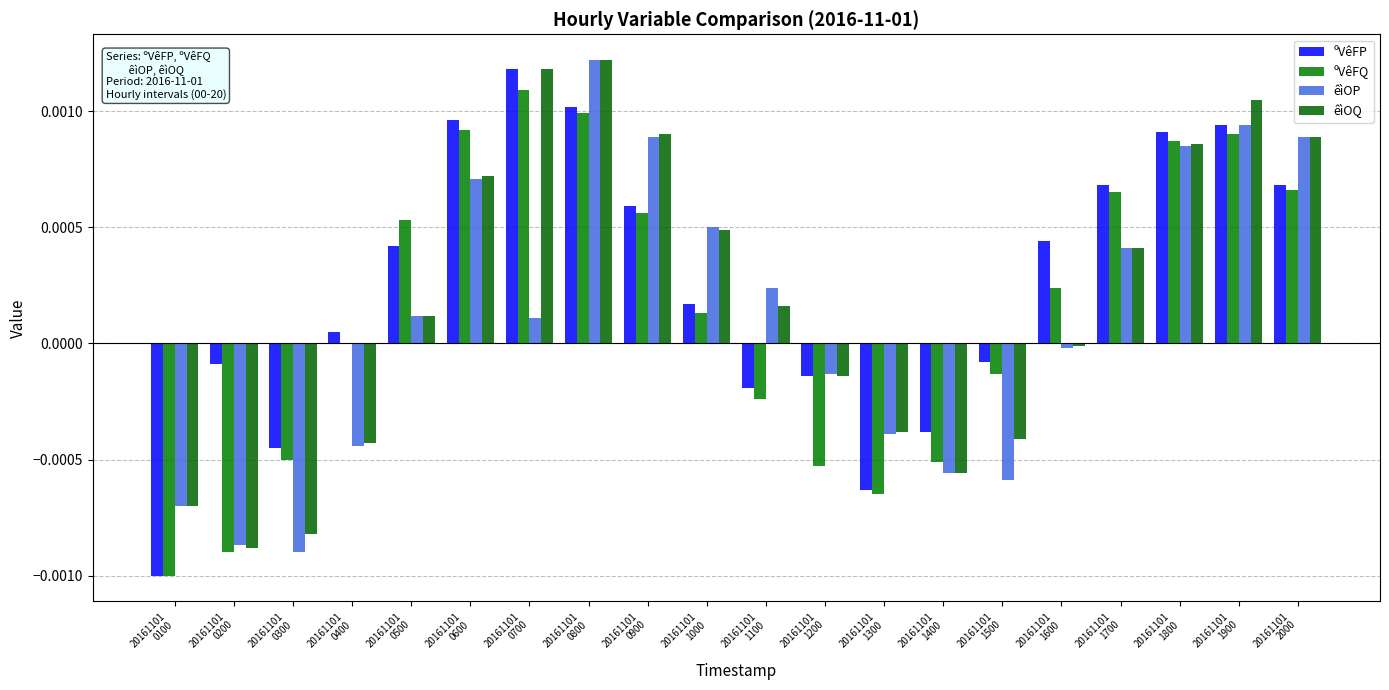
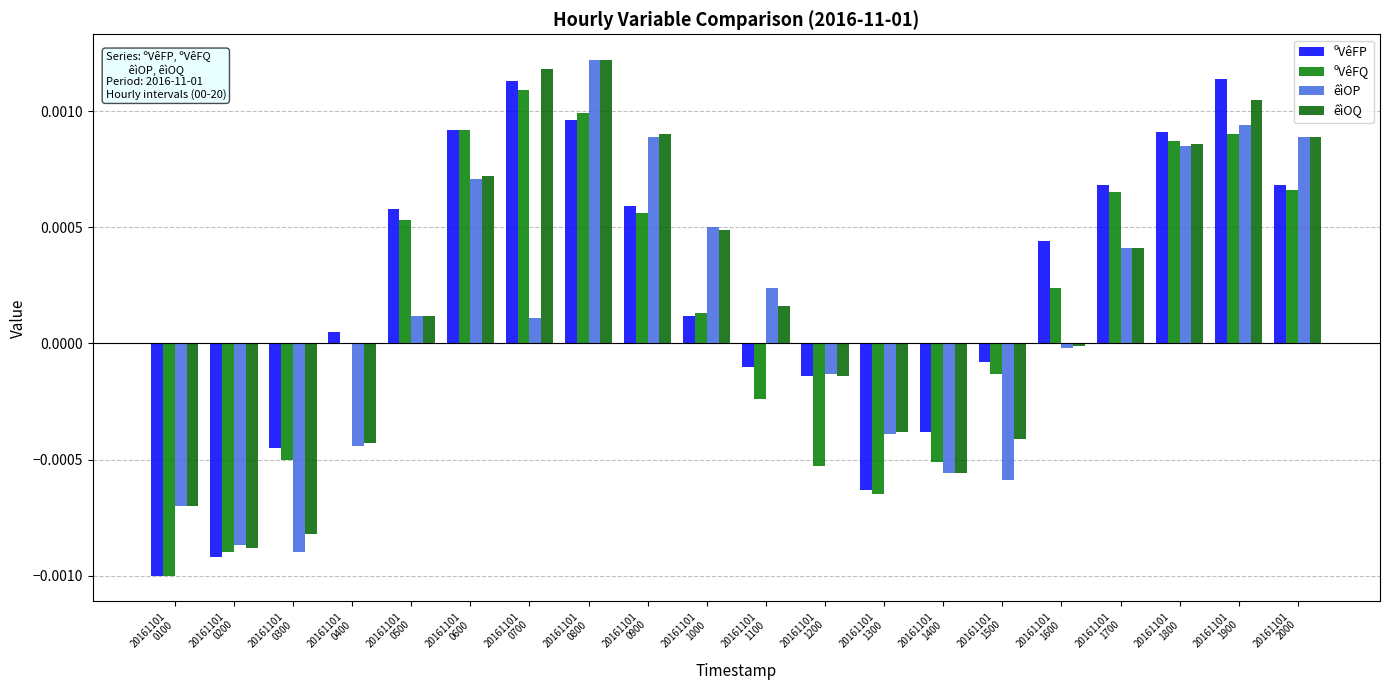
  {
    "ºVêFP": {
      "20161101 0100": -0.00100,
-     "20161101 0200": -0.00009,
+     "20161101 0200": -0.00092,
      "20161101 0300": -0.00045,
      "20161101 0400": 0.00005,
-     "20161101 0500": 0.00042,
-     "20161101 0600": 0.00096,
-     "20161101 0700": 0.00118,
-     "20161101 0800": 0.00102,
+     "20161101 0500": 0.00058,
+     "20161101 0600": 0.00092,
+     "20161101 0700": 0.00113,
+     "20161101 0800": 0.00096,
      "20161101 0900": 0.00059,
-     "20161101 1000": 0.00017,
-     "20161101 1100": -0.00019,
+     "20161101 1000": 0.00012,
+     "20161101 1100": -0.00010,
      "20161101 1200": -0.00014,
      "20161101 1300": -0.00063,
      "20161101 1400": -0.00038,
      "20161101 1500": -0.00008,
      "20161101 1600": 0.00044,
      "20161101 1700": 0.00068,
      "20161101 1800": 0.00091,
-     "20161101 1900": 0.00094,
+     "20161101 1900": 0.00114,
      "20161101 2000": 0.00068
    },
    "êìOP": {
      "20161101 0100": -0.00070,
      "20161101 0200": -0.00087,
      "20161101 0300": -0.00090,
      "20161101 0400": -0.00044,
      "20161101 0500": 0.00012,
      "20161101 0600": 0.00071,
      "20161101 0700": 0.00011,
      "20161101 0800": 0.00122,
      "20161101 0900": 0.00089,
      "20161101 1000": 0.00050,
      "20161101 1100": 0.00024,
      "20161101 1200": -0.00013,
      "20161101 1300": -0.00039,
      "20161101 1400": -0.00056,
      "20161101 1500": -0.00059,
      "20161101 1600": -0.00002,
      "20161101 1700": 0.00041,
      "20161101 1800": 0.00085,
      "20161101 1900": 0.00094,
      "20161101 2000": 0.00089
    }
  }
